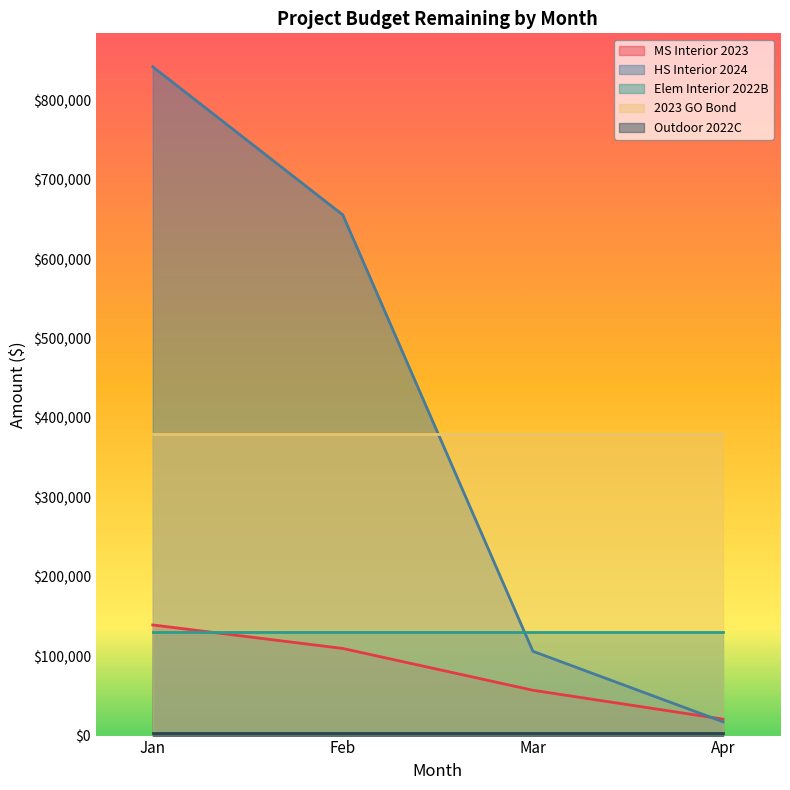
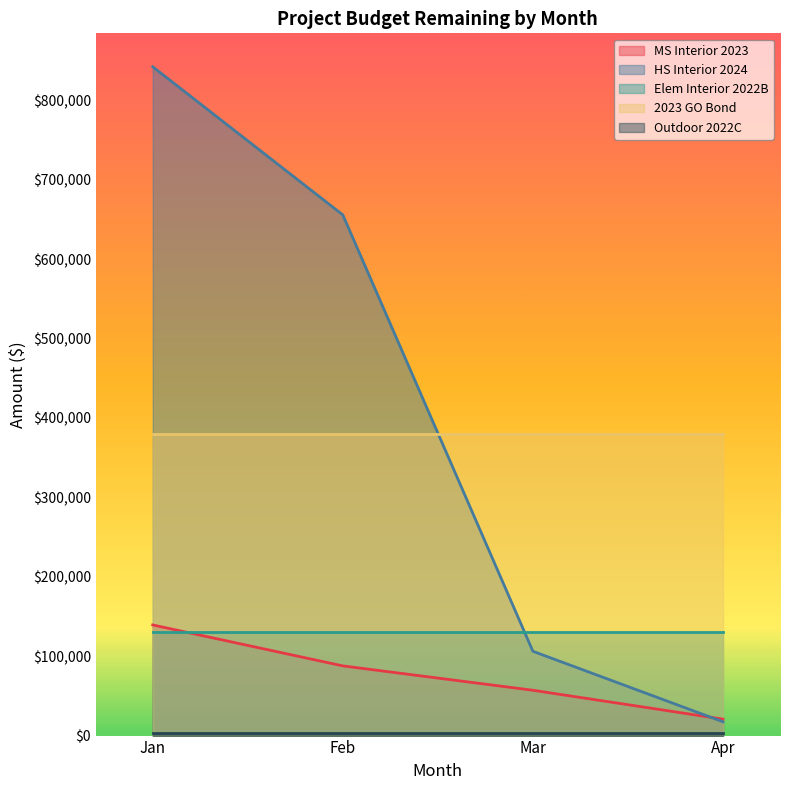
  {
    "MS Interior 2023": {
      "Jan": "$140,000",
-     "Feb": "$110,000",
+     "Feb": "$90,000",
      "Mar": "$60,000",
      "Apr": "$20,000"
    },
    "2023 GO Bond": {
      "Jan": "$380,000",
      "Feb": "$380,000",
      "Mar": "$380,000",
      "Apr": "$380,000"
    },
    "Outdoor 2022C": {
      "Jan": "$0",
      "Feb": "$0",
      "Mar": "$0",
      "Apr": "$0"
    }
  }
